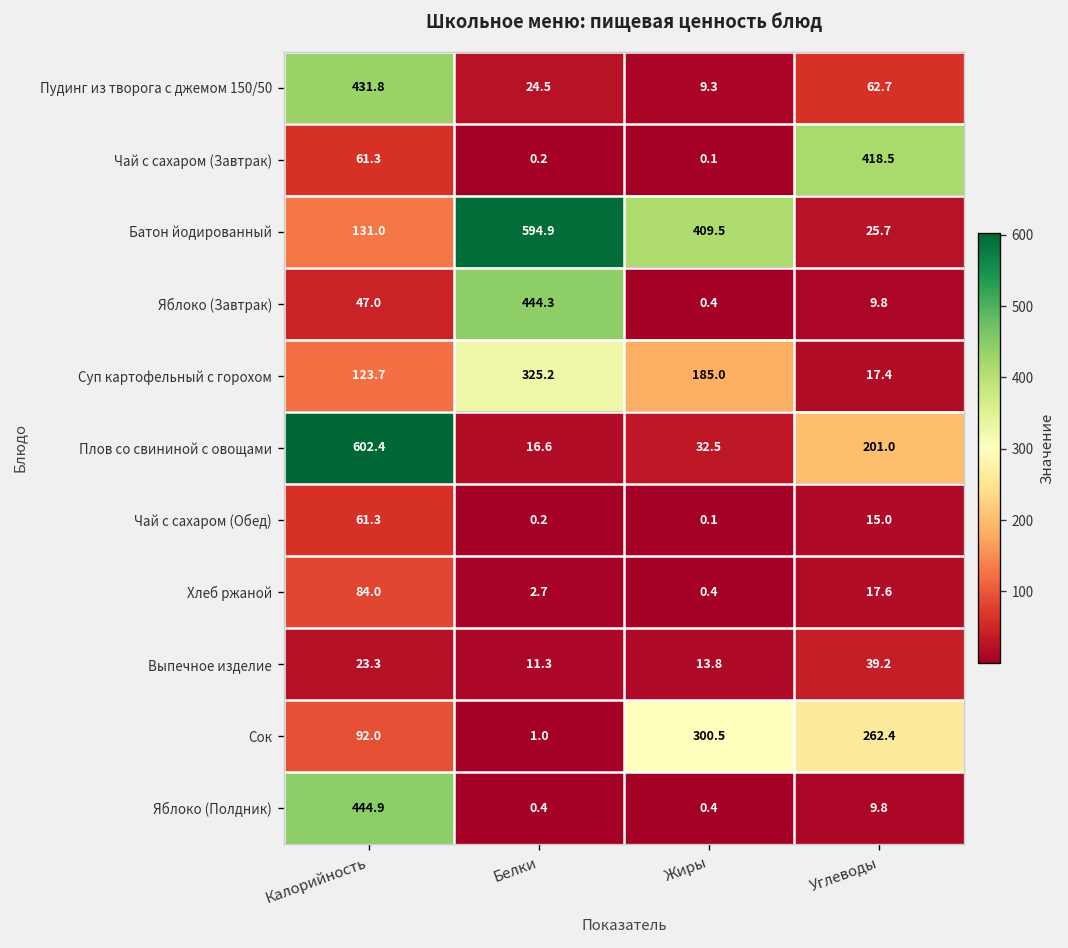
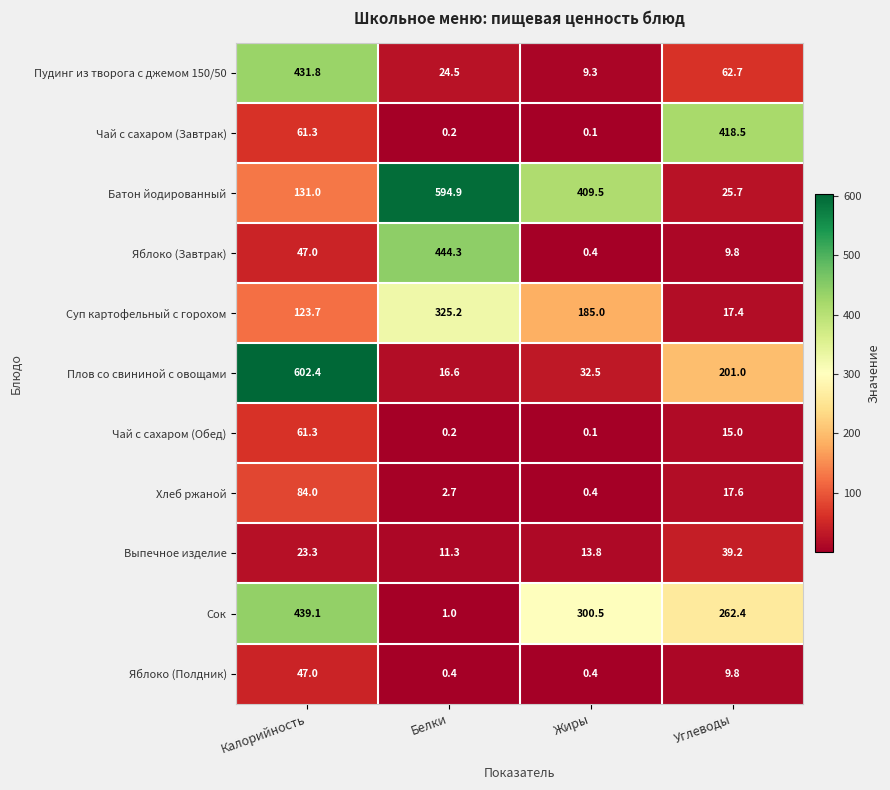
  {
    "Пудинг из творога с джемом 150/50": {
      "Калорийность": 431.8,
      "Белки": 24.5,
      "Жиры": 9.3,
      "Углеводы": 62.7
    },
    "Чай с сахаром (Завтрак)": {
      "Калорийность": 61.3,
      "Белки": 0.2,
      "Жиры": 0.1,
      "Углеводы": 418.5
    },
    "Батон йодированный": {
      "Калорийность": 131.0,
      "Белки": 594.9,
      "Жиры": 409.5,
      "Углеводы": 25.7
    },
    "Яблоко (Завтрак)": {
      "Калорийность": 47.0,
      "Белки": 444.3,
      "Жиры": 0.4,
      "Углеводы": 9.8
    },
    "Суп картофельный с горохом": {
      "Калорийность": 123.7,
      "Белки": 325.2,
      "Жиры": 185.0,
      "Углеводы": 17.4
    },
    "Плов со свининой с овощами": {
      "Калорийность": 602.4,
      "Белки": 16.6,
      "Жиры": 32.5,
      "Углеводы": 201.0
    },
    "Чай с сахаром (Обед)": {
      "Калорийность": 61.3,
      "Белки": 0.2,
      "Жиры": 0.1,
      "Углеводы": 15.0
    },
    "Хлеб ржаной": {
      "Калорийность": 84.0,
      "Белки": 2.7,
      "Жиры": 0.4,
      "Углеводы": 17.6
    },
    "Выпечное изделие": {
      "Калорийность": 23.3,
      "Белки": 11.3,
      "Жиры": 13.8,
      "Углеводы": 39.2
    },
    "Сок": {
-     "Калорийность": 92.0,
+     "Калорийность": 439.1,
      "Белки": 1.0,
      "Жиры": 300.5,
      "Углеводы": 262.4
    },
    "Яблоко (Полдник)": {
-     "Калорийность": 444.9,
+     "Калорийность": 47.0,
      "Белки": 0.4,
      "Жиры": 0.4,
      "Углеводы": 9.8
    }
  }
